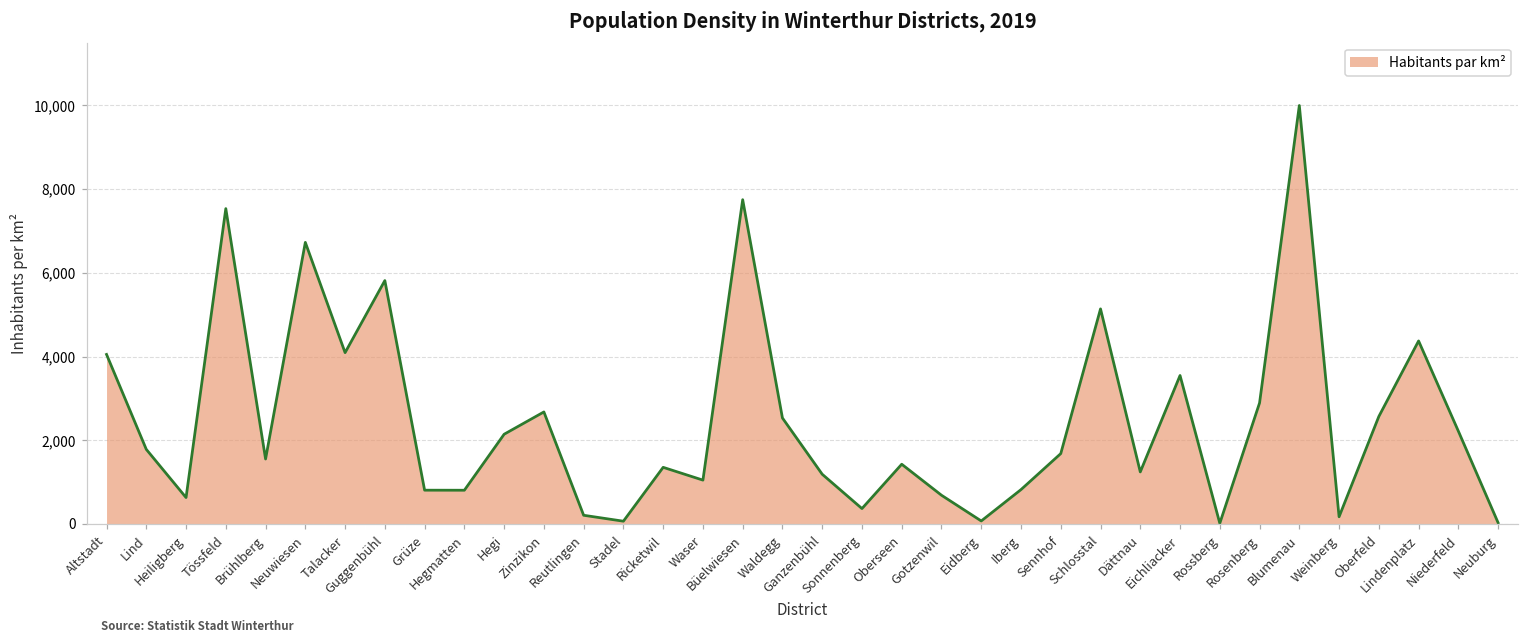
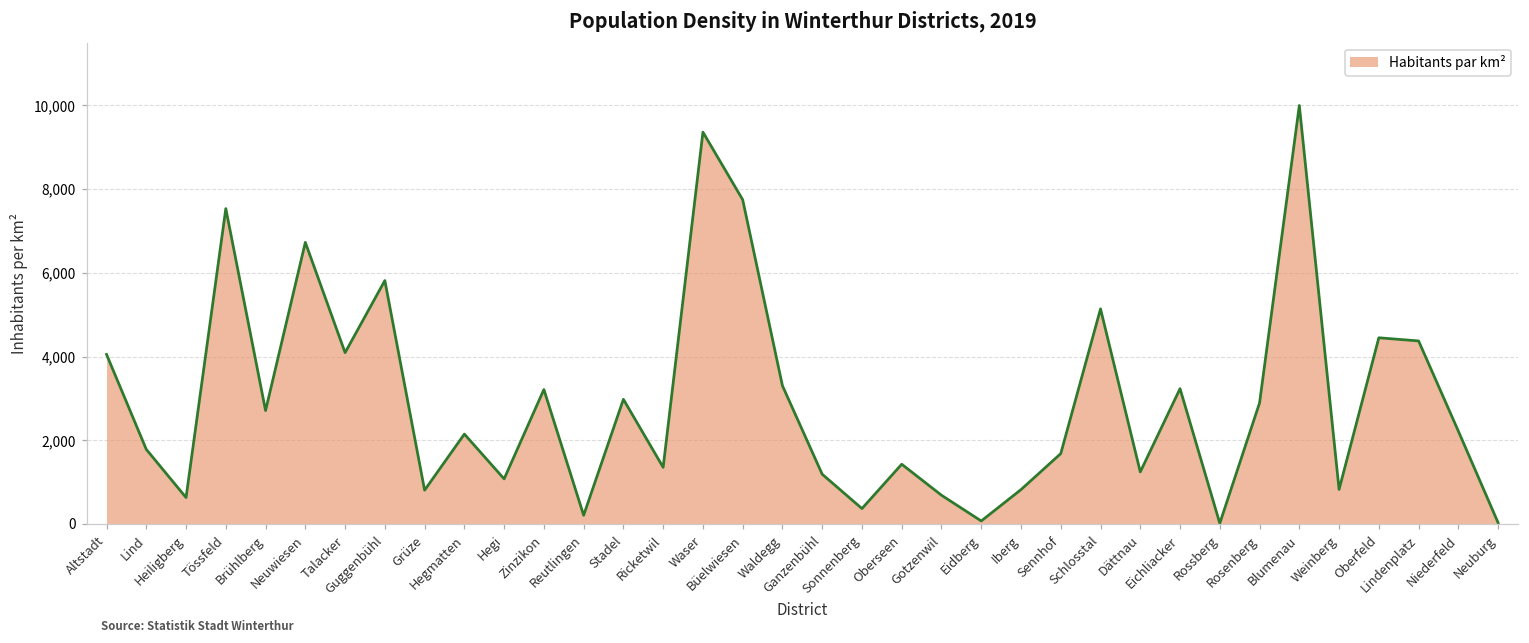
  {
    "Altstadt": "4,100",
    "Lind": "1,800",
    "Heiligberg": "600",
    "Tössfeld": "7,500",
-   "Brühlberg": "1,600",
+   "Brühlberg": "2,700",
    "Neuwiesen": "6,700",
    "Talacker": "4,100",
    "Guggenbühl": "5,800",
    "Grüze": "800",
-   "Hegmatten": "800",
-   "Hegi": "2,100",
-   "Zinzikon": "2,700",
+   "Hegmatten": "2,100",
+   "Hegi": "1,100",
+   "Zinzikon": "3,200",
    "Reutlingen": "200",
-   "Stadel": "100",
+   "Stadel": "3,000",
    "Ricketwil": "1,400",
-   "Waser": "1,000",
+   "Waser": "9,400",
    "Büelwiesen": "7,700",
-   "Waldegg": "2,500",
+   "Waldegg": "3,300",
    "Ganzenbühl": "1,200",
    "Sonnenberg": "400",
    "Oberseen": "1,400",
    "Gotzenwil": "700",
    "Eidberg": "100",
    "Iberg": "800",
    "Sennhof": "1,700",
    "Schlosstal": "5,100",
    "Dättnau": "1,200",
-   "Eichliacker": "3,500",
+   "Eichliacker": "3,200",
    "Rossberg": "0",
    "Rosenberg": "2,900",
    "Blumenau": "10,000",
-   "Weinberg": "200",
-   "Oberfeld": "2,600",
+   "Weinberg": "800",
+   "Oberfeld": "4,400",
    "Lindenplatz": "4,400",
    "Niederfeld": "2,200",
    "Neuburg": "0"
  }
